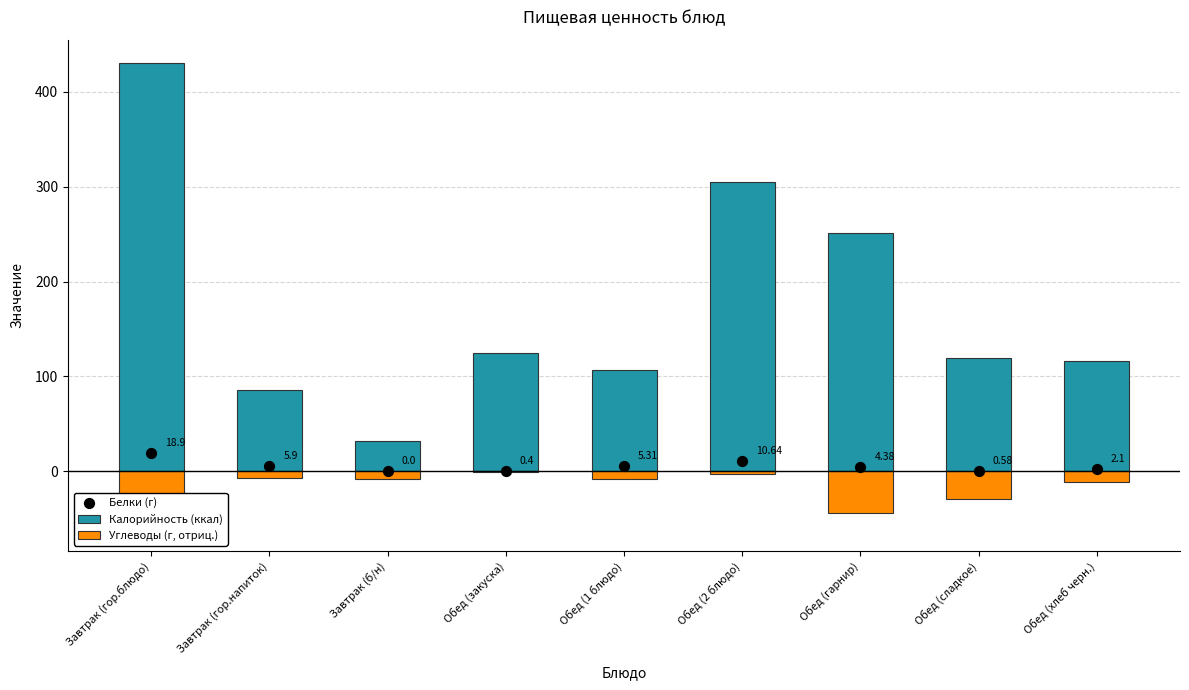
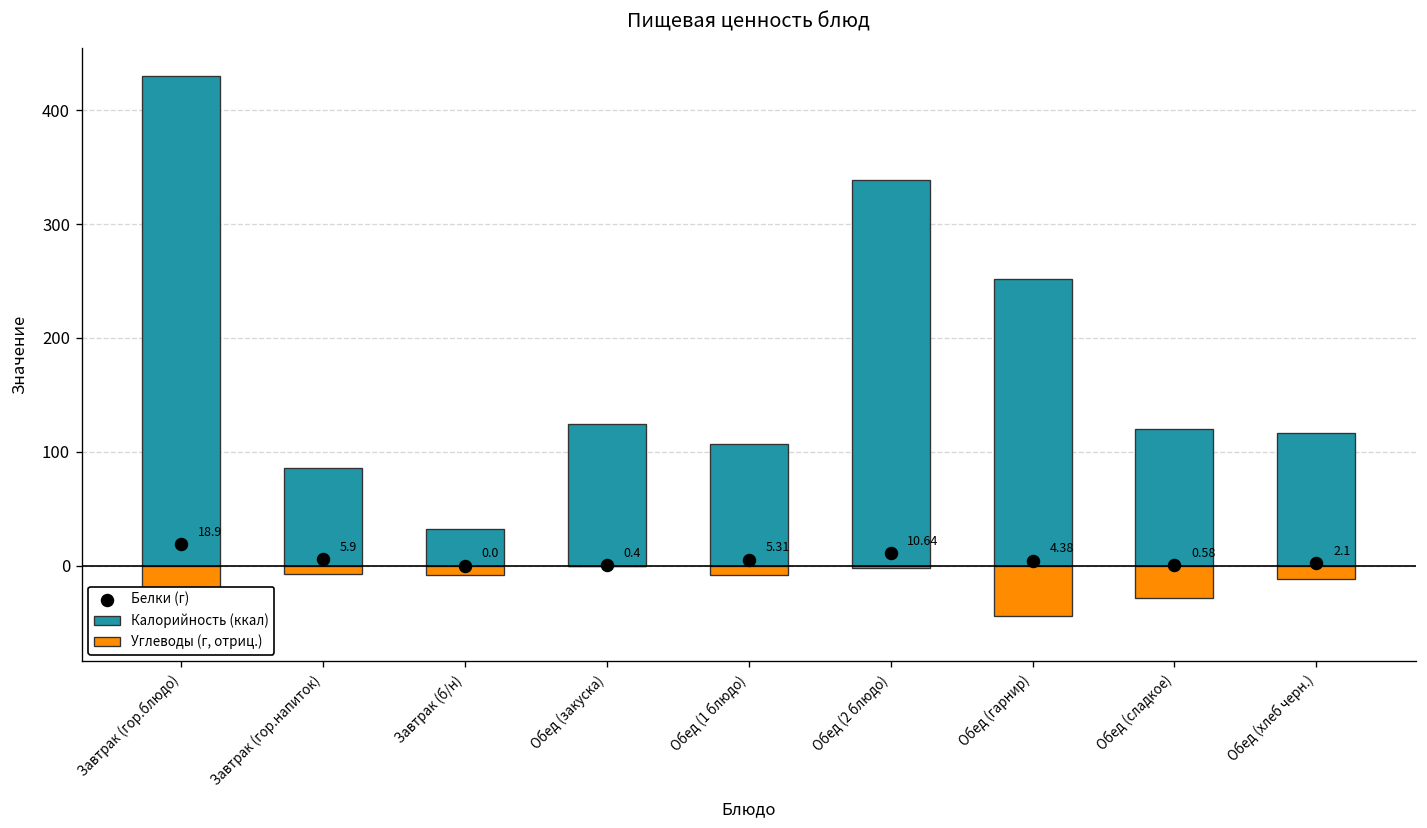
  {
    "Калорийность (ккал)": {
-     "Обед (2 блюдо)": 310
+     "Обед (2 блюдо)": 340
    },
    "Углеводы (г, отриц.)": {
      "Завтрак (гор.напиток)": -10,
      "Завтрак (б/н)": -10,
      "Обед (1 блюдо)": -10,
      "Обед (гарнир)": -40,
      "Обед (сладкое)": -30,
      "Обед (хлеб черн.)": -10
    }
  }
